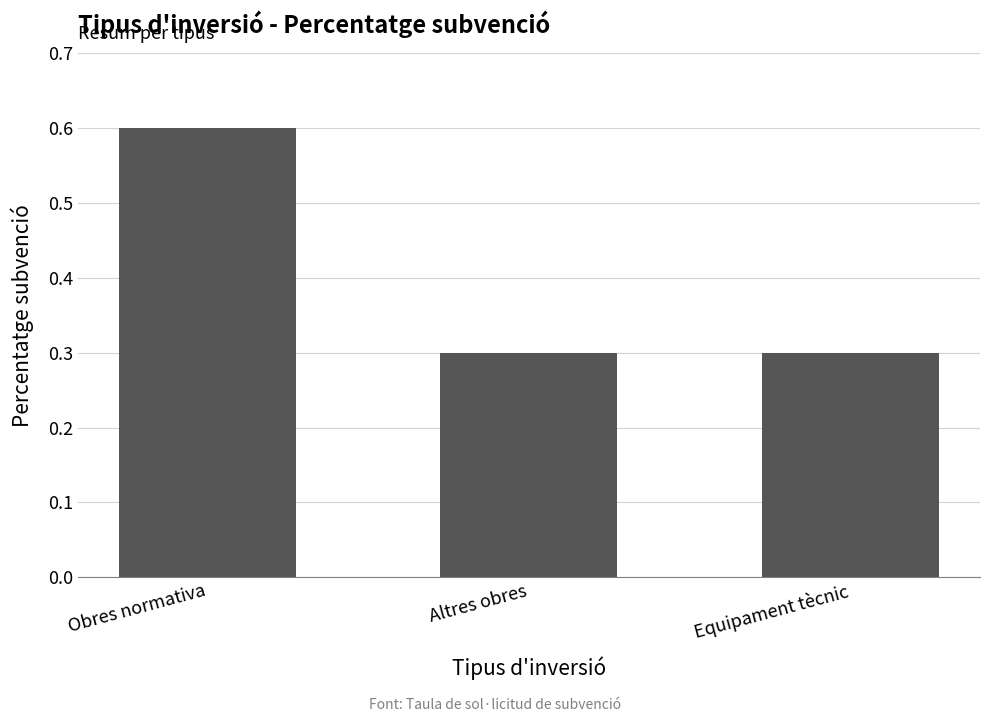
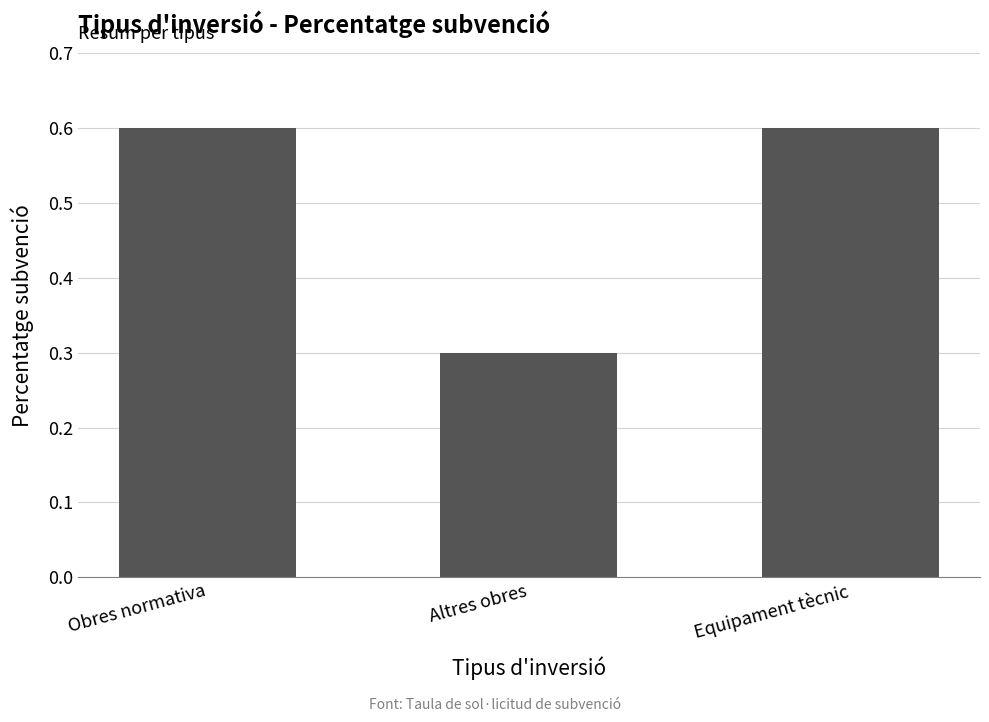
  {
    "Obres normativa": 0.6,
    "Altres obres": 0.3,
-   "Equipament tècnic": 0.3
+   "Equipament tècnic": 0.6
  }
